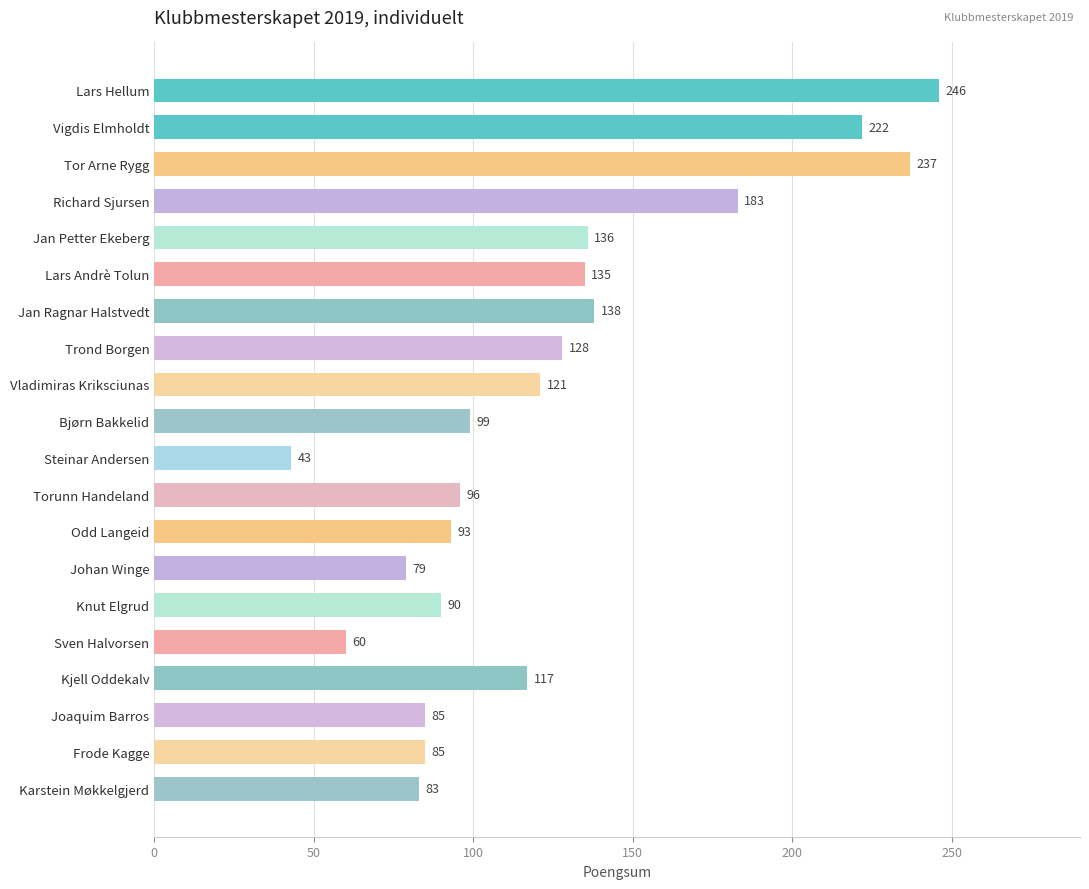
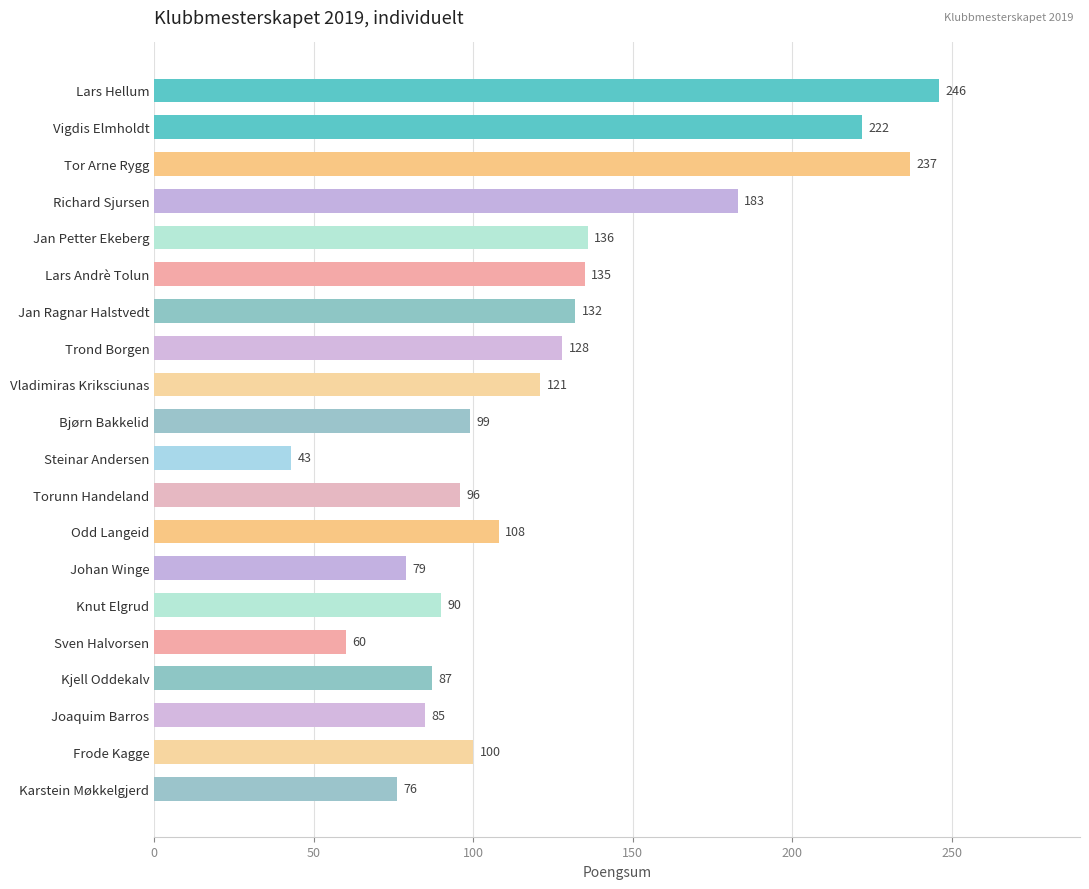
  {
    "Lars Hellum": 246,
    "Vigdis Elmholdt": 222,
    "Tor Arne Rygg": 237,
    "Richard Sjursen": 183,
    "Jan Petter Ekeberg": 136,
    "Lars Andrè Tolun": 135,
-   "Jan Ragnar Halstvedt": 138,
+   "Jan Ragnar Halstvedt": 132,
    "Trond Borgen": 128,
    "Vladimiras Kriksciunas": 121,
    "Bjørn Bakkelid": 99,
    "Steinar Andersen": 43,
    "Torunn Handeland": 96,
-   "Odd Langeid": 93,
+   "Odd Langeid": 108,
    "Johan Winge": 79,
    "Knut Elgrud": 90,
    "Sven Halvorsen": 60,
-   "Kjell Oddekalv": 117,
+   "Kjell Oddekalv": 87,
    "Joaquim Barros": 85,
-   "Frode Kagge": 85,
-   "Karstein Møkkelgjerd": 83
+   "Frode Kagge": 100,
+   "Karstein Møkkelgjerd": 76
  }
